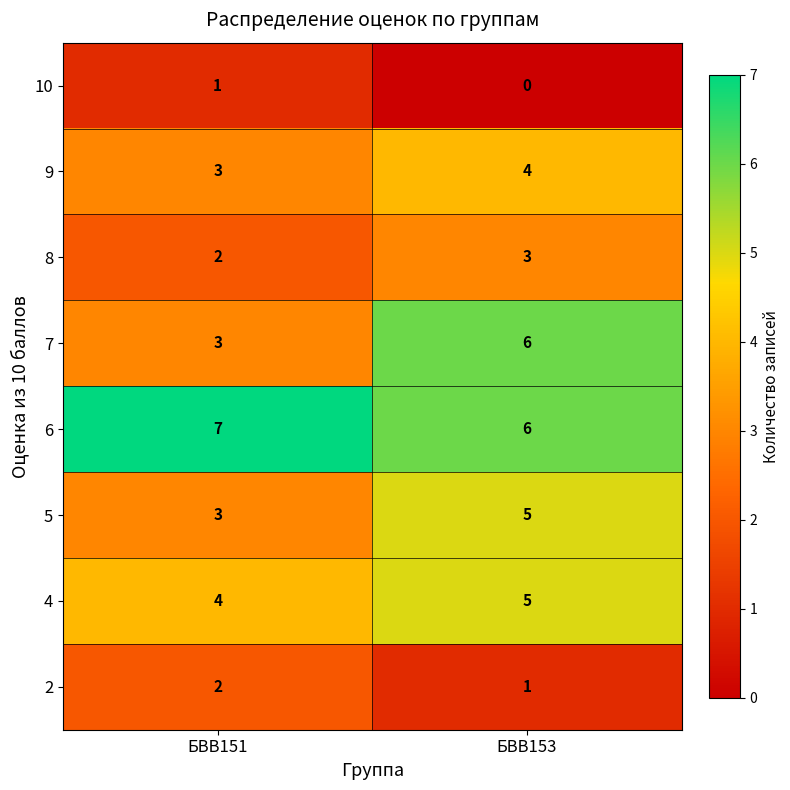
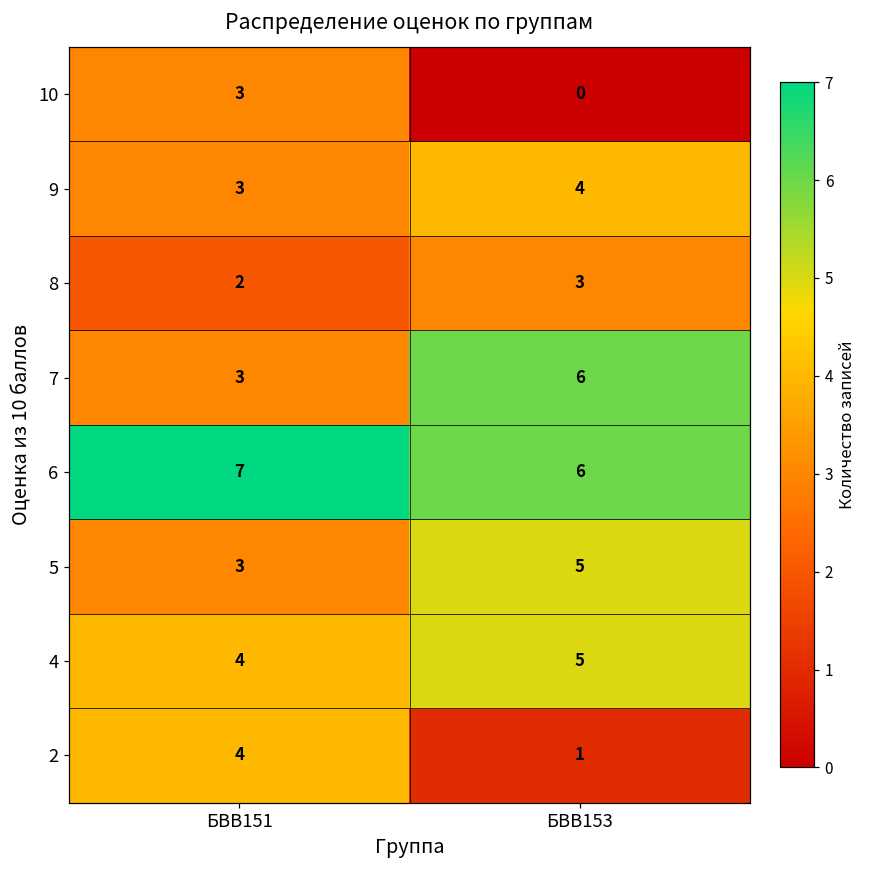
  {
    "10": {
-     "БВВ151": 1,
+     "БВВ151": 3,
      "БВВ153": 0
    },
    "9": {
      "БВВ151": 3,
      "БВВ153": 4
    },
    "8": {
      "БВВ151": 2,
      "БВВ153": 3
    },
    "7": {
      "БВВ151": 3,
      "БВВ153": 6
    },
    "6": {
      "БВВ151": 7,
      "БВВ153": 6
    },
    "5": {
      "БВВ151": 3,
      "БВВ153": 5
    },
    "4": {
      "БВВ151": 4,
      "БВВ153": 5
    },
    "2": {
-     "БВВ151": 2,
+     "БВВ151": 4,
      "БВВ153": 1
    }
  }
